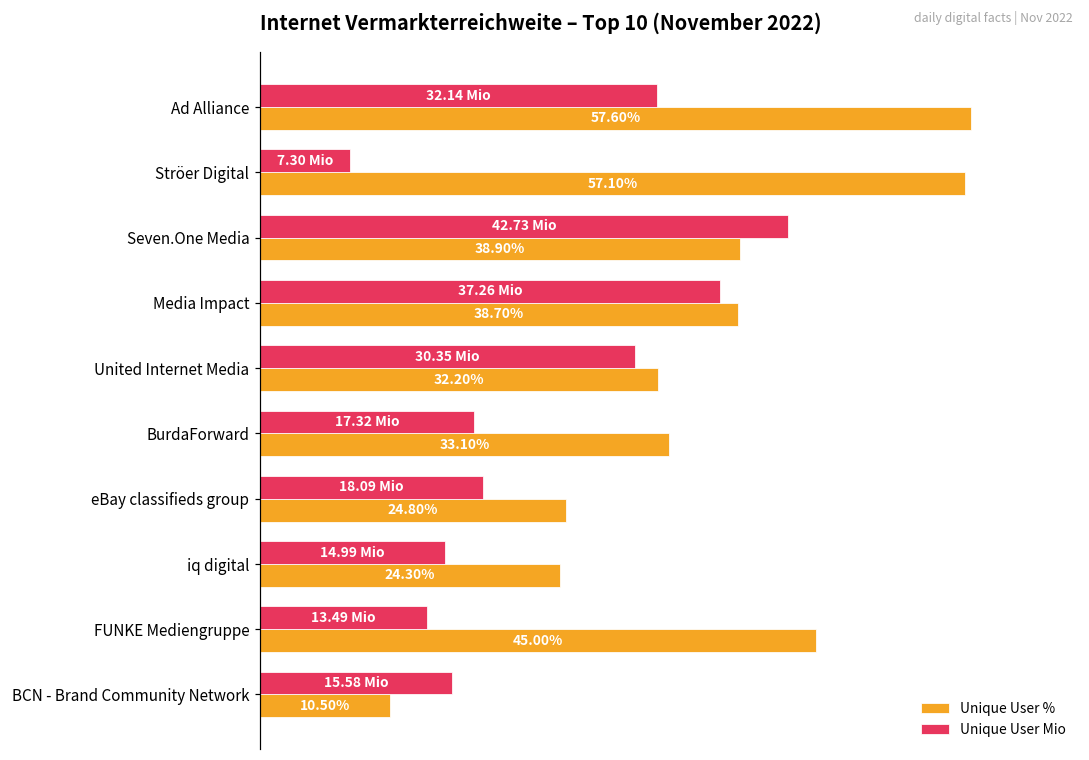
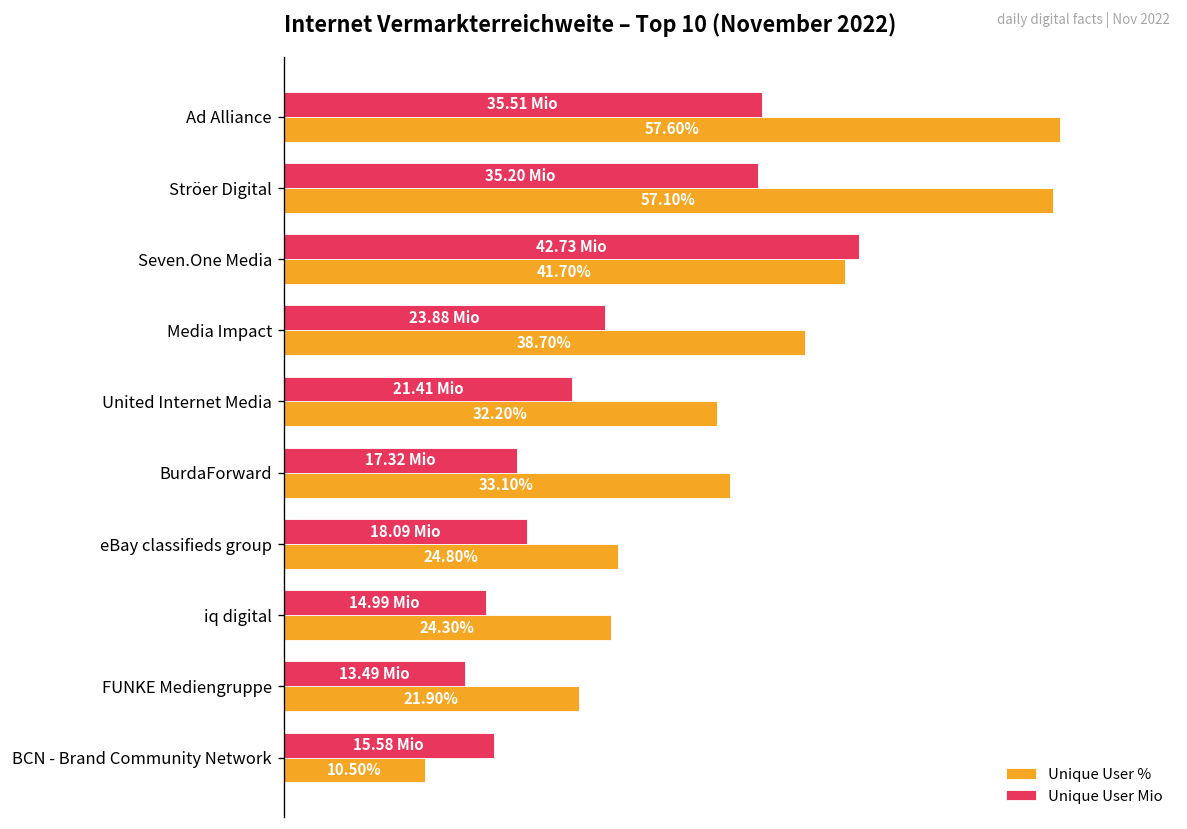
  {
    "Unique User %": {
      "Ad Alliance": "57.60%",
      "Ströer Digital": "57.10%",
-     "Seven.One Media": "38.90%",
+     "Seven.One Media": "41.70%",
      "Media Impact": "38.70%",
      "United Internet Media": "32.20%",
      "BurdaForward": "33.10%",
      "eBay classifieds group": "24.80%",
      "iq digital": "24.30%",
-     "FUNKE Mediengruppe": "45.00%",
+     "FUNKE Mediengruppe": "21.90%",
      "BCN - Brand Community Network": "10.50%"
    },
    "Unique User Mio": {
-     "Ad Alliance": "32.14",
-     "Ströer Digital": "7.30",
+     "Ad Alliance": "35.51",
+     "Ströer Digital": "35.20",
      "Seven.One Media": "42.73",
-     "Media Impact": "37.26",
-     "United Internet Media": "30.35",
+     "Media Impact": "23.88",
+     "United Internet Media": "21.41",
      "BurdaForward": "17.32",
      "eBay classifieds group": "18.09",
      "iq digital": "14.99",
      "FUNKE Mediengruppe": "13.49",
      "BCN - Brand Community Network": "15.58"
    }
  }
